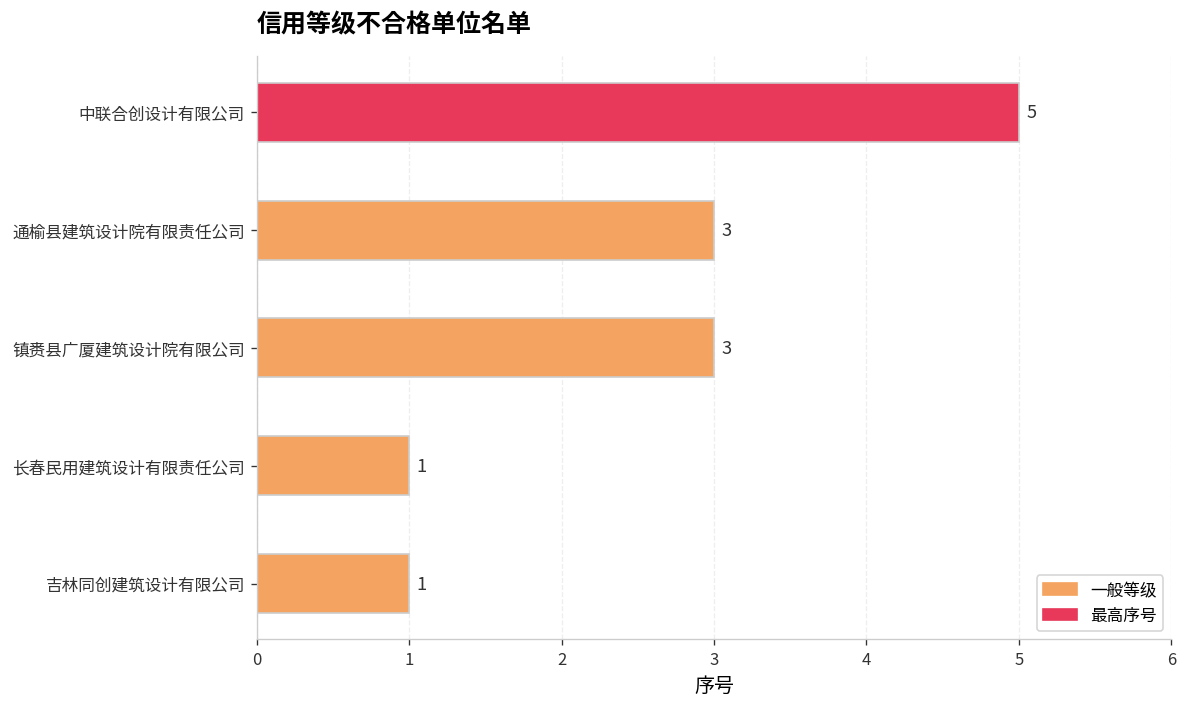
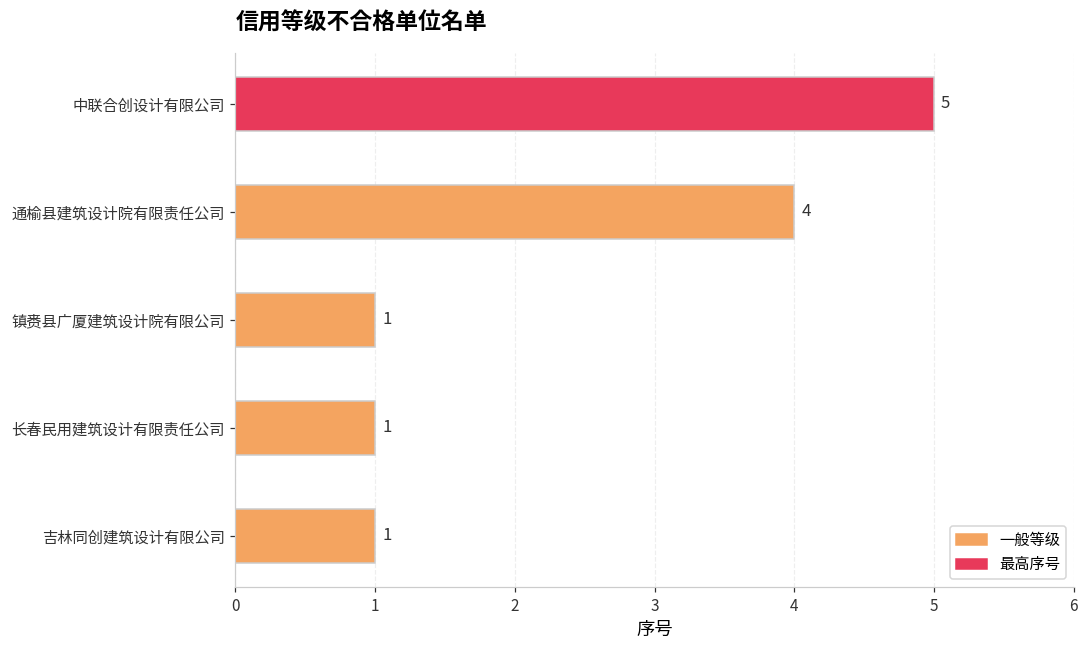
  {
    "中联合创设计有限公司": 5,
-   "通榆县建筑设计院有限责任公司": 3,
-   "镇赉县广厦建筑设计院有限公司": 3,
+   "通榆县建筑设计院有限责任公司": 4,
+   "镇赉县广厦建筑设计院有限公司": 1,
    "长春民用建筑设计有限责任公司": 1,
    "吉林同创建筑设计有限公司": 1
  }
